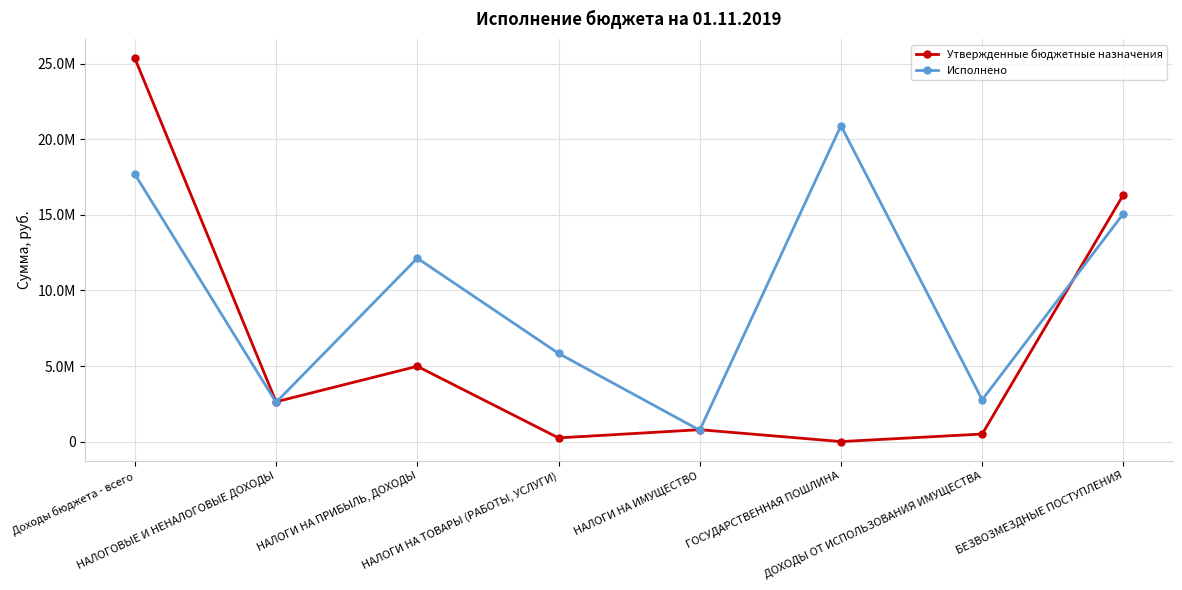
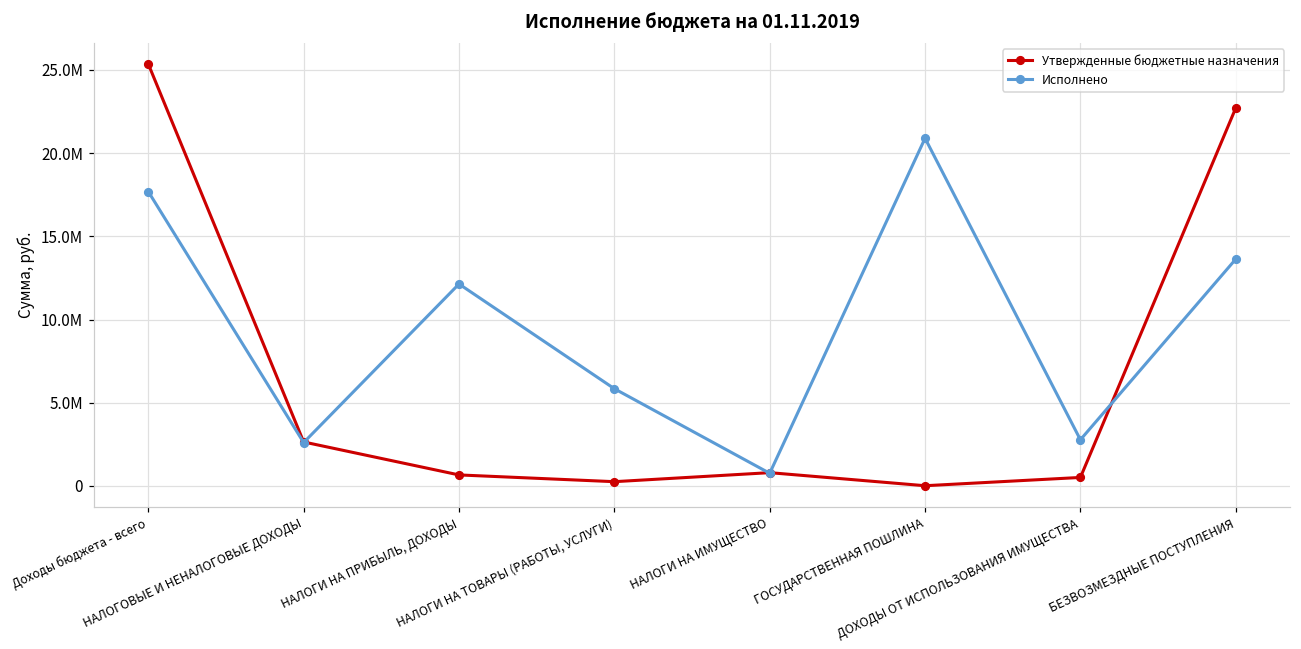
  {
    "Утвержденные бюджетные назначения": {
      "Доходы бюджета - всего": "25.4М",
-     "НАЛОГИ НА ПРИБЫЛЬ, ДОХОДЫ": "5.0М",
+     "НАЛОГИ НА ПРИБЫЛЬ, ДОХОДЫ": "0.7М",
      "НАЛОГИ НА ТОВАРЫ (РАБОТЫ, УСЛУГИ)": "0.3М",
      "ГОСУДАРСТВЕННАЯ ПОШЛИНА": "0.0М",
      "ДОХОДЫ ОТ ИСПОЛЬЗОВАНИЯ ИМУЩЕСТВА": "0.5М",
-     "БЕЗВОЗМЕЗДНЫЕ ПОСТУПЛЕНИЯ": "16.3М"
+     "БЕЗВОЗМЕЗДНЫЕ ПОСТУПЛЕНИЯ": "22.7М"
    },
    "Исполнено": {
      "Доходы бюджета - всего": "17.7М",
      "НАЛОГИ НА ПРИБЫЛЬ, ДОХОДЫ": "12.1М",
      "НАЛОГИ НА ТОВАРЫ (РАБОТЫ, УСЛУГИ)": "5.8М",
      "ГОСУДАРСТВЕННАЯ ПОШЛИНА": "20.9М",
      "ДОХОДЫ ОТ ИСПОЛЬЗОВАНИЯ ИМУЩЕСТВА": "2.8М",
-     "БЕЗВОЗМЕЗДНЫЕ ПОСТУПЛЕНИЯ": "15.1М"
+     "БЕЗВОЗМЕЗДНЫЕ ПОСТУПЛЕНИЯ": "13.6М"
    }
  }
